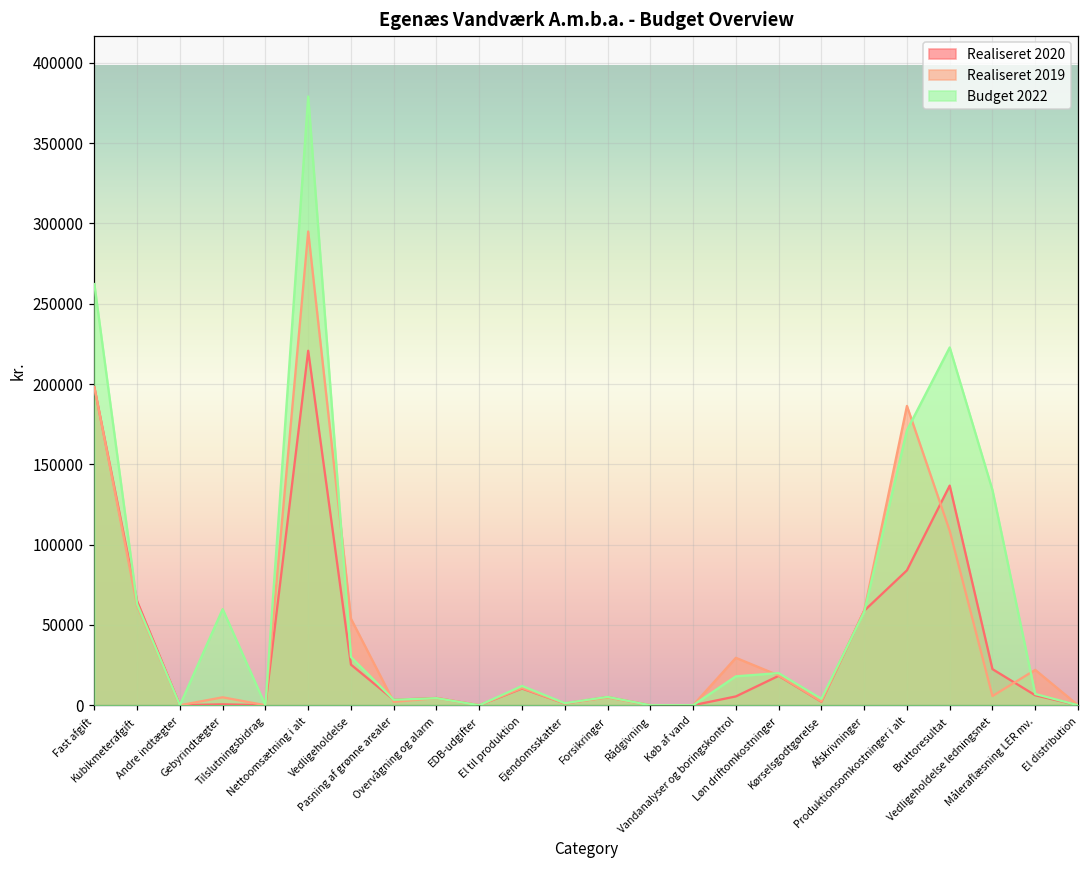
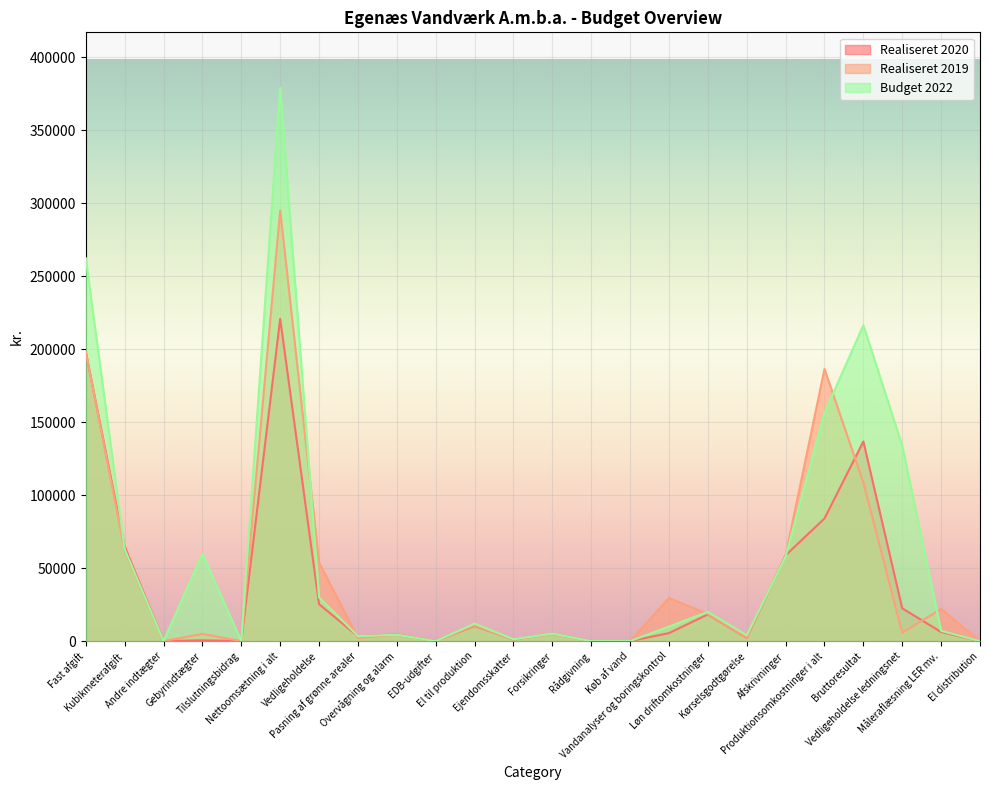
  {
    "Budget 2022": {
      "Fast afgift": 262000,
      "Gebyrindtægter": 60000,
      "Nettoomsætning i alt": 379000,
      "Vedligeholdelse": 30000,
-     "Vandanalyser og boringskontrol": 18000,
-     "Produktionsomkostninger i alt": 171000,
-     "Bruttoresultat": 223000,
+     "Vandanalyser og boringskontrol": 10000,
+     "Produktionsomkostninger i alt": 156000,
+     "Bruttoresultat": 216000,
      "Vedligeholdelse ledningsnet": 134000
    }
  }
